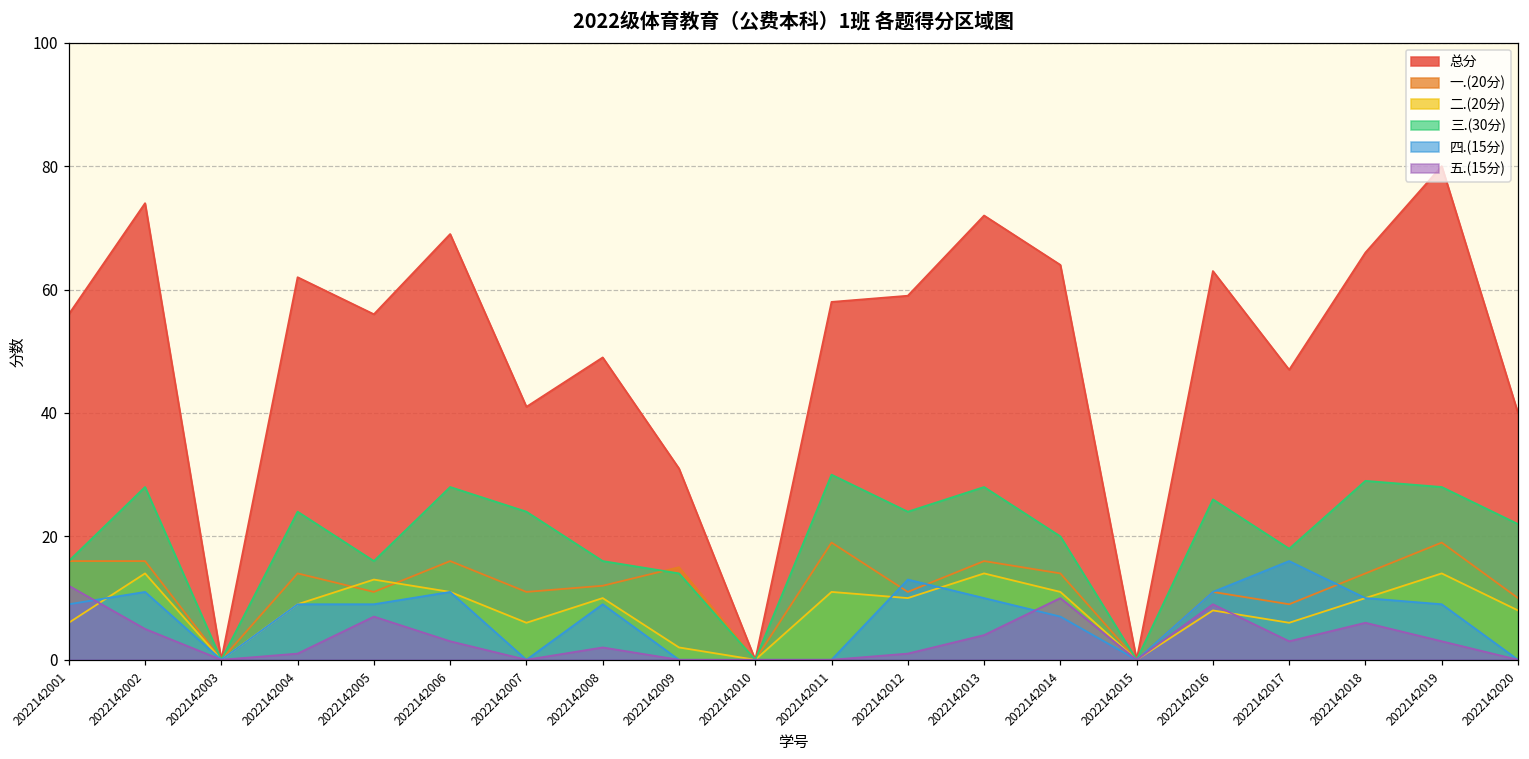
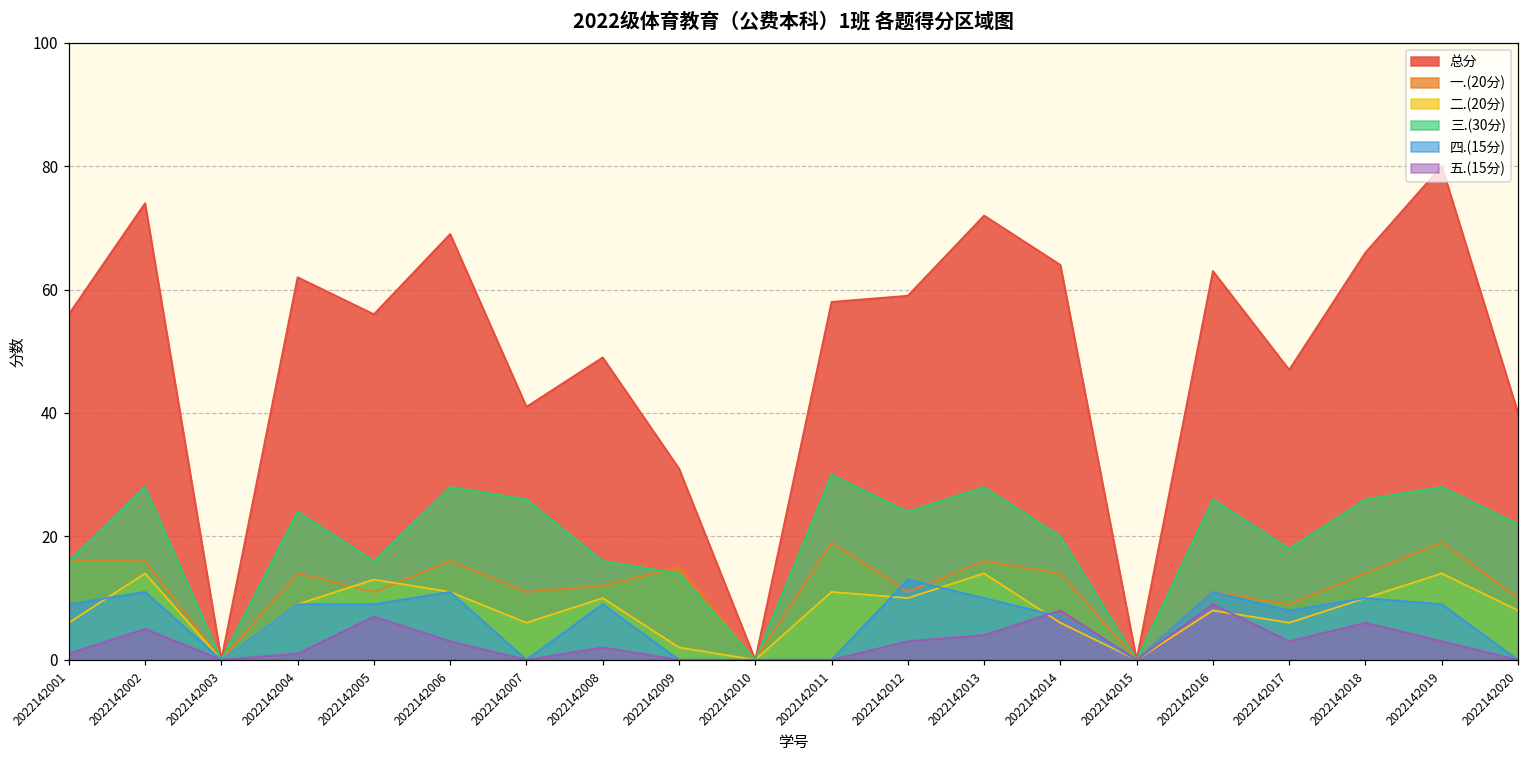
  {
    "二.(20分)": {
      "2022142001": 6,
      "2022142002": 14,
      "2022142005": 13,
      "2022142007": 6,
      "2022142008": 10,
      "2022142009": 2,
      "2022142011": 11,
      "2022142012": 10,
      "2022142013": 14,
-     "2022142014": 11,
+     "2022142014": 6,
      "2022142016": 8,
      "2022142017": 6,
      "2022142019": 14,
      "2022142020": 8
    },
    "三.(30分)": {
      "2022142002": 28,
      "2022142004": 24,
      "2022142005": 16,
      "2022142006": 28,
-     "2022142007": 24,
+     "2022142007": 26,
      "2022142008": 16,
      "2022142009": 14,
      "2022142011": 30,
      "2022142012": 24,
      "2022142013": 28,
      "2022142014": 20,
      "2022142016": 26,
      "2022142017": 18,
-     "2022142018": 29,
+     "2022142018": 26,
      "2022142019": 28,
      "2022142020": 22
    },
    "四.(15分)": {
      "2022142001": 9,
      "2022142002": 11,
      "2022142005": 9,
      "2022142008": 9,
      "2022142012": 13,
      "2022142013": 10,
      "2022142014": 7,
-     "2022142017": 16,
+     "2022142017": 8,
      "2022142019": 9
    },
    "五.(15分)": {
-     "2022142001": 12,
+     "2022142001": 1,
      "2022142002": 5,
      "2022142004": 1,
      "2022142005": 7,
      "2022142006": 3,
      "2022142008": 2,
-     "2022142012": 1,
+     "2022142012": 3,
      "2022142013": 4,
-     "2022142014": 10,
+     "2022142014": 8,
      "2022142016": 9,
      "2022142017": 3,
      "2022142018": 6,
      "2022142019": 3
    }
  }
